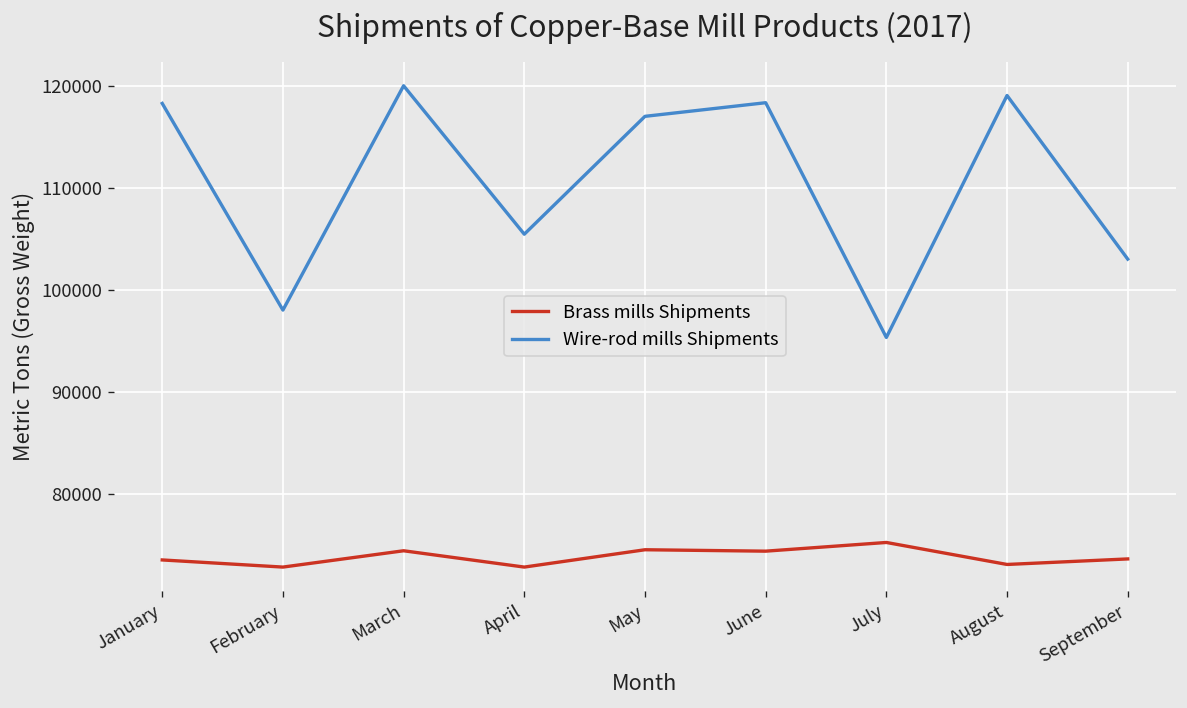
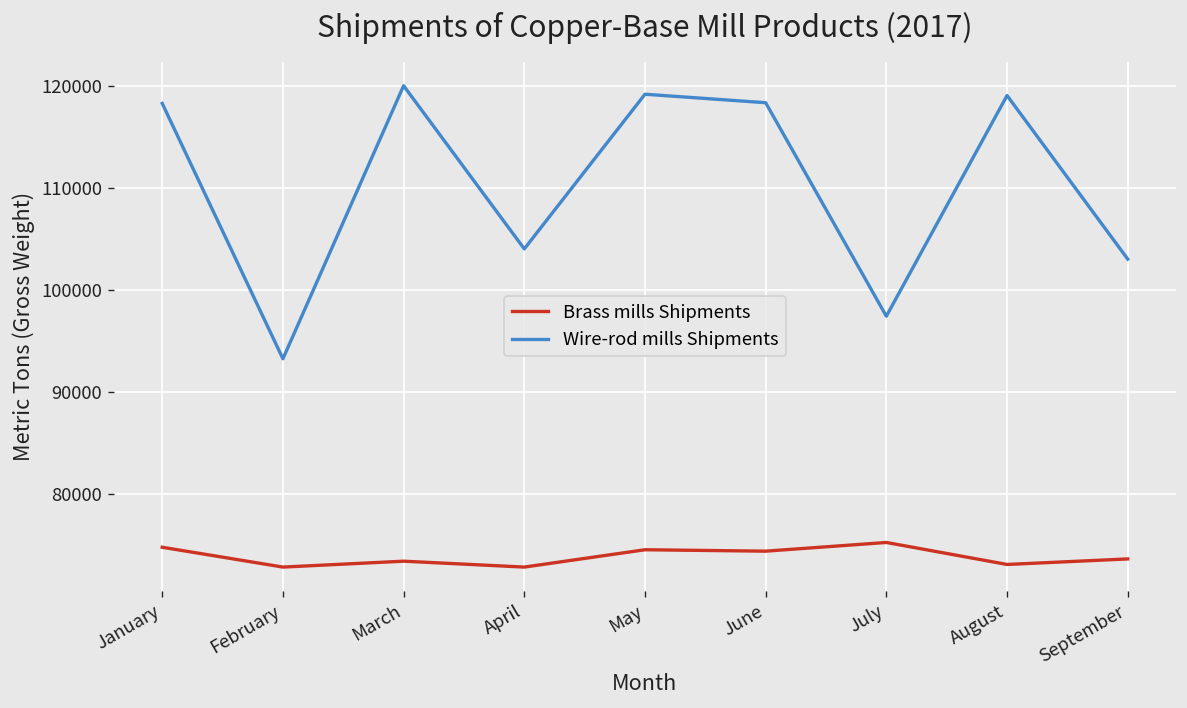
  {
    "Brass mills Shipments": {
-     "January": 74000,
+     "January": 75000,
      "February": 73000,
-     "March": 74000,
+     "March": 73000,
      "April": 73000,
      "May": 75000,
      "June": 74000,
      "July": 75000,
      "August": 73000,
      "September": 74000
    },
    "Wire-rod mills Shipments": {
      "January": 118000,
-     "February": 98000,
+     "February": 93000,
      "March": 120000,
-     "April": 105000,
-     "May": 117000,
+     "April": 104000,
+     "May": 119000,
      "June": 118000,
-     "July": 95000,
+     "July": 97000,
      "August": 119000,
      "September": 103000
    }
  }
